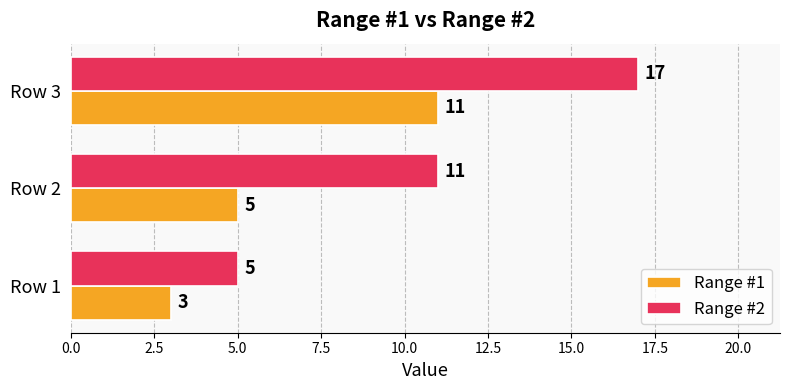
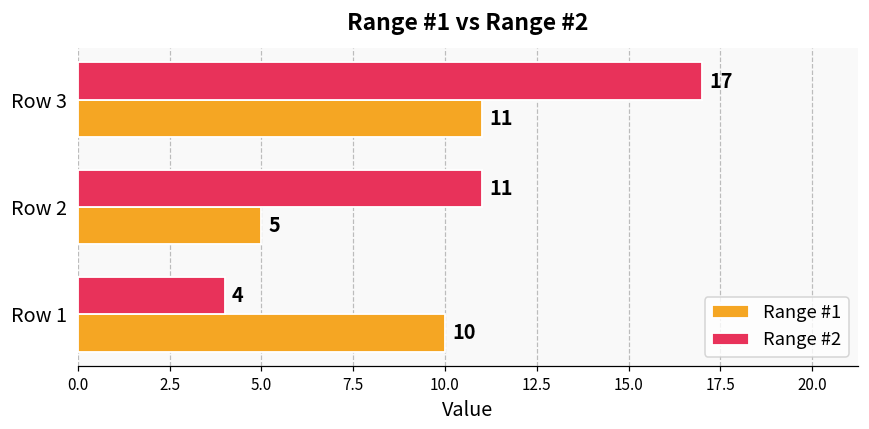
  {
    "Range #1": {
      "Row 3": 11,
      "Row 2": 5,
-     "Row 1": 3
+     "Row 1": 10
    },
    "Range #2": {
      "Row 3": 17,
      "Row 2": 11,
-     "Row 1": 5
+     "Row 1": 4
    }
  }
